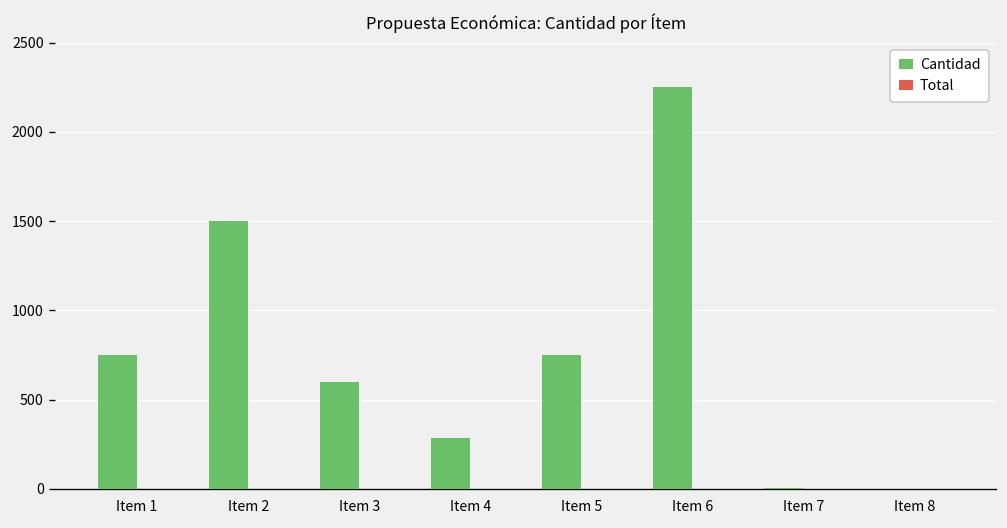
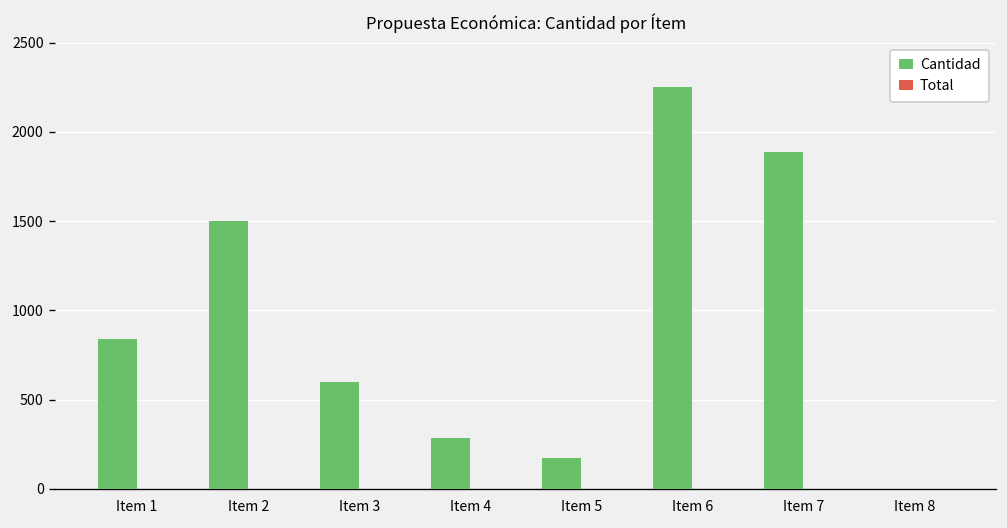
  {
    "Cantidad": {
-     "Item 1": 750,
+     "Item 1": 840,
      "Item 2": 1500,
      "Item 3": 600,
      "Item 4": 280,
-     "Item 5": 750,
+     "Item 5": 170,
      "Item 6": 2250,
-     "Item 7": 0
+     "Item 7": 1890
    },
    "Total": {
      "Item 1": 0,
      "Item 2": 0,
      "Item 3": 0,
      "Item 4": 0,
      "Item 5": 0,
      "Item 6": 0,
      "Item 7": 0,
      "Item 8": 0
    }
  }
